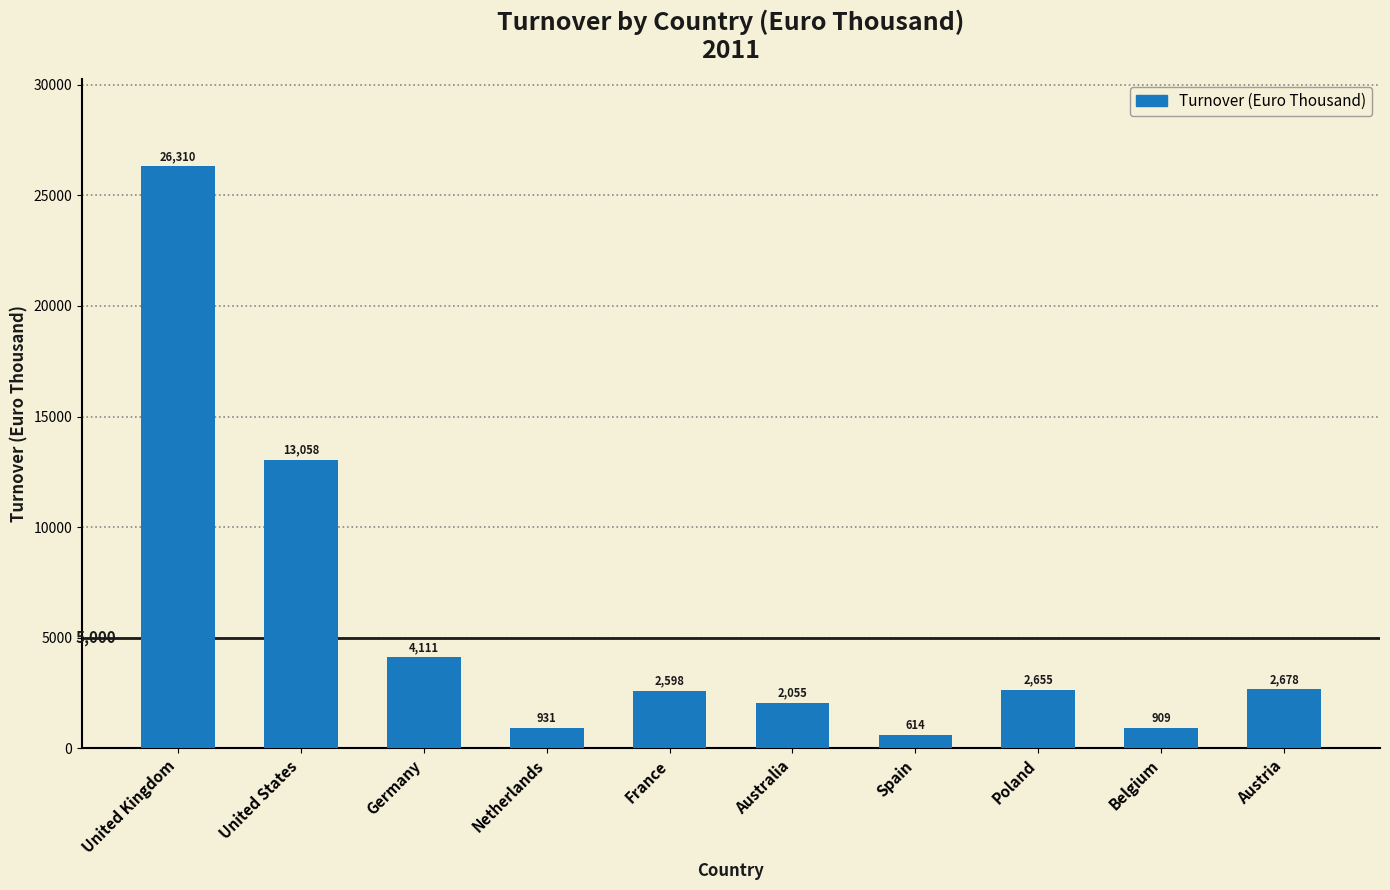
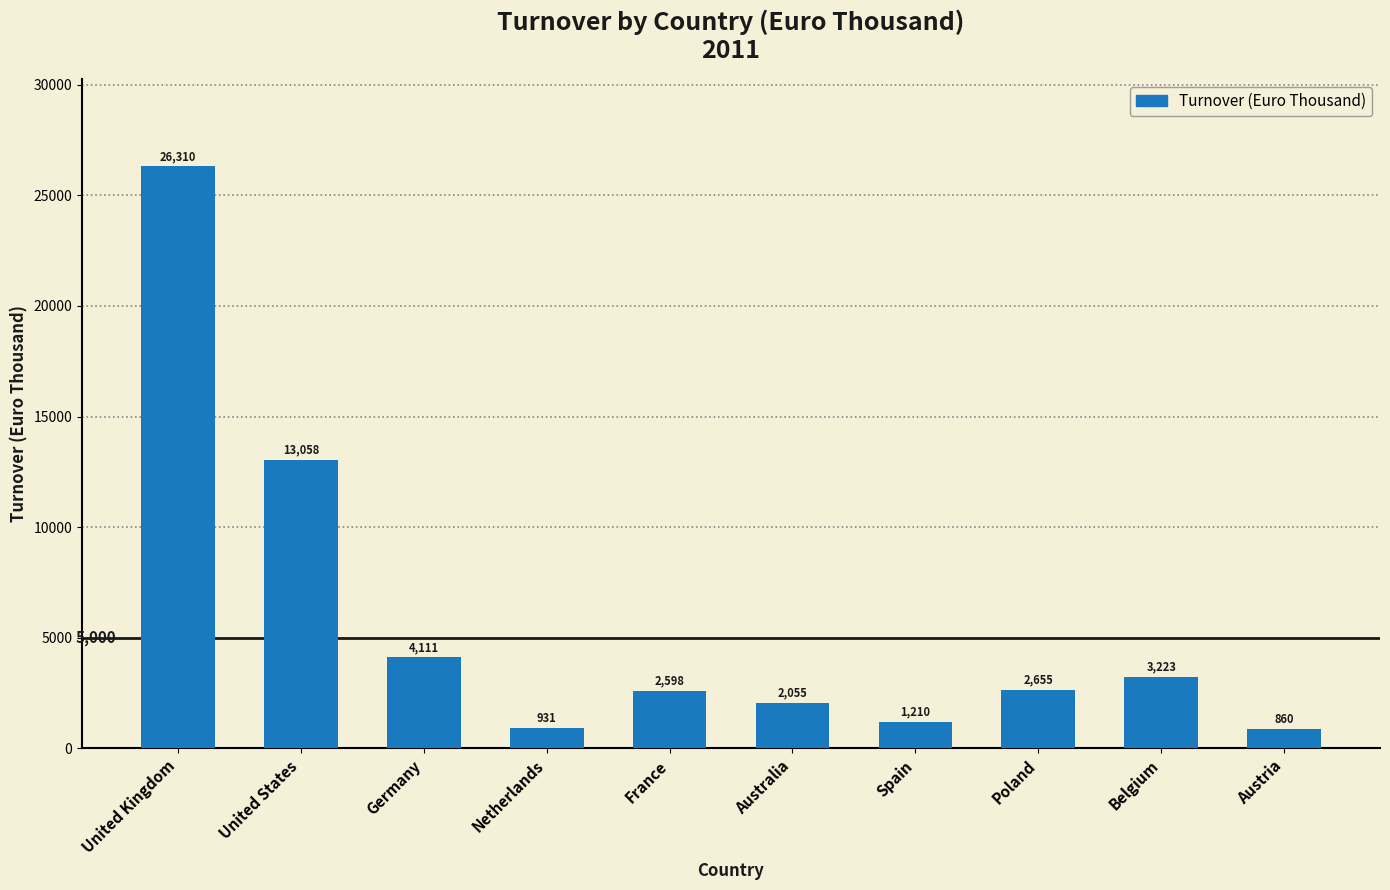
  {
    "United Kingdom": "26,310",
    "United States": "13,058",
    "Germany": "4,111",
    "Netherlands": "931",
    "France": "2,598",
    "Australia": "2,055",
-   "Spain": "614",
+   "Spain": "1,210",
    "Poland": "2,655",
-   "Belgium": "909",
-   "Austria": "2,678"
+   "Belgium": "3,223",
+   "Austria": "860"
  }
